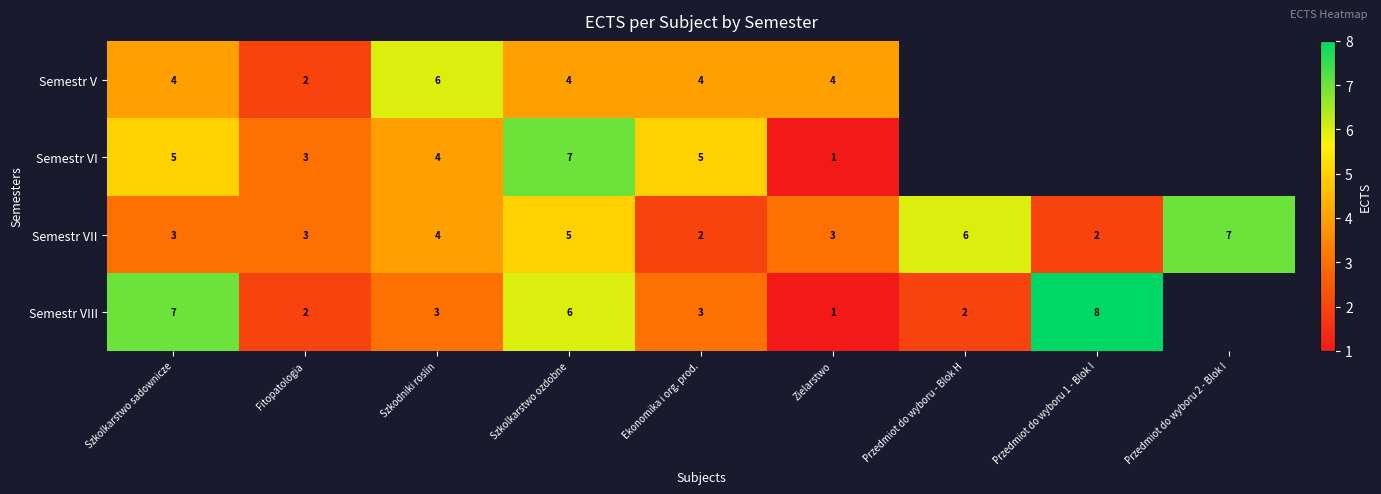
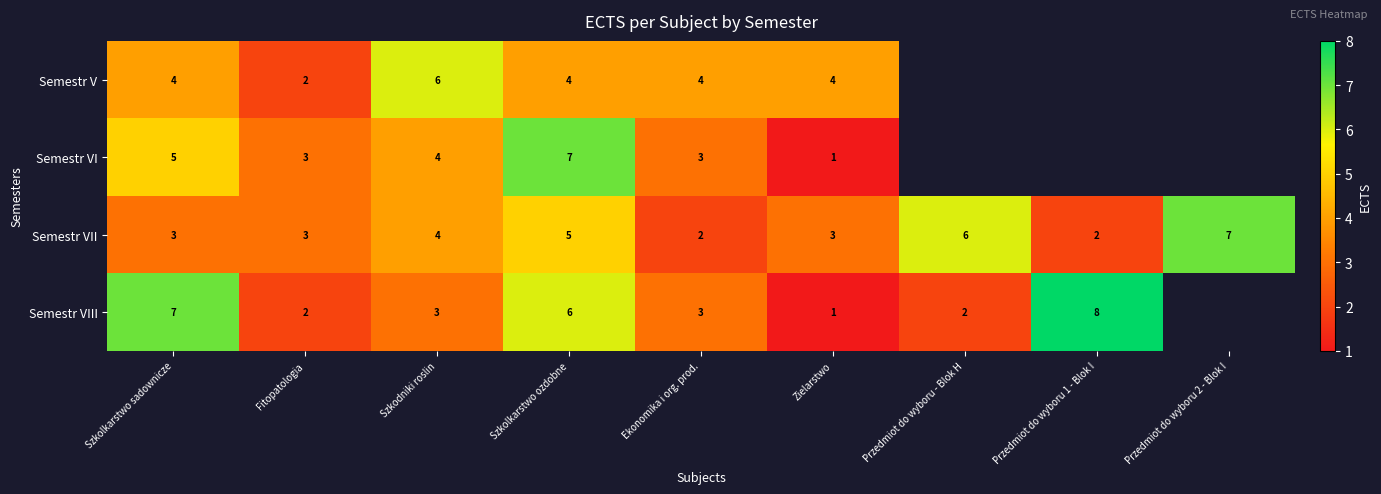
  {
    "Semestr V": {
      "Szkolkarstwo sadownicze": 4,
      "Fitopatologia": 2,
      "Szkodniki roslin": 6,
      "Szkolkarstwo ozdobne": 4,
      "Ekonomika i org. prod.": 4,
      "Zielarstwo": 4
    },
    "Semestr VI": {
      "Szkolkarstwo sadownicze": 5,
      "Fitopatologia": 3,
      "Szkodniki roslin": 4,
      "Szkolkarstwo ozdobne": 7,
-     "Ekonomika i org. prod.": 5,
+     "Ekonomika i org. prod.": 3,
      "Zielarstwo": 1
    },
    "Semestr VII": {
      "Szkolkarstwo sadownicze": 3,
      "Fitopatologia": 3,
      "Szkodniki roslin": 4,
      "Szkolkarstwo ozdobne": 5,
      "Ekonomika i org. prod.": 2,
      "Zielarstwo": 3,
      "Przedmiot do wyboru - Blok H": 6,
      "Przedmiot do wyboru 1 - Blok I": 2,
      "Przedmiot do wyboru 2 - Blok I": 7
    },
    "Semestr VIII": {
      "Szkolkarstwo sadownicze": 7,
      "Fitopatologia": 2,
      "Szkodniki roslin": 3,
      "Szkolkarstwo ozdobne": 6,
      "Ekonomika i org. prod.": 3,
      "Zielarstwo": 1,
      "Przedmiot do wyboru - Blok H": 2,
      "Przedmiot do wyboru 1 - Blok I": 8
    }
  }
